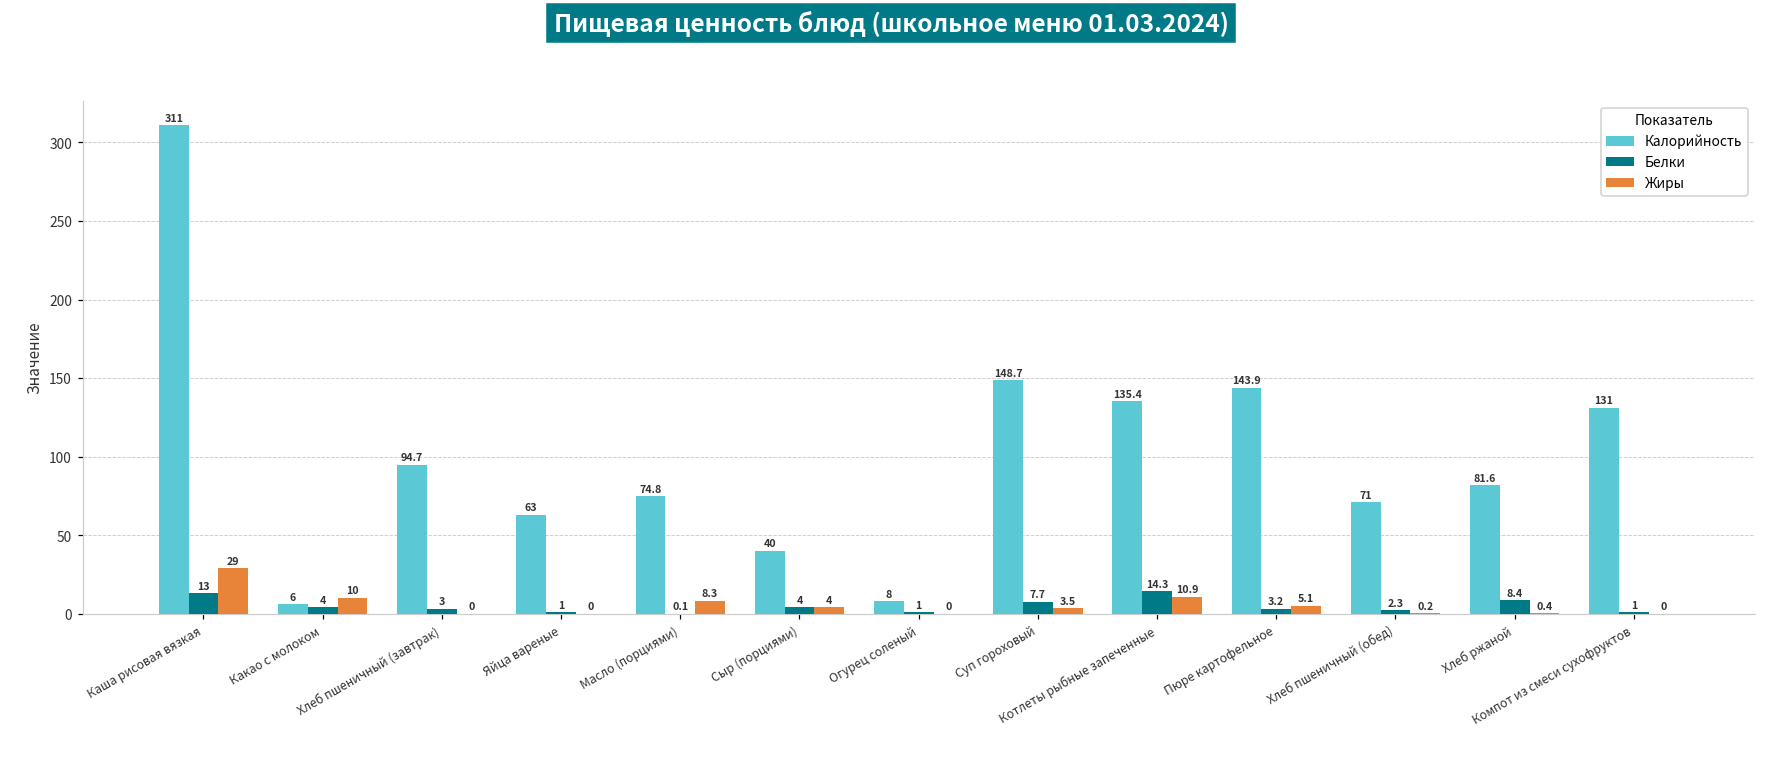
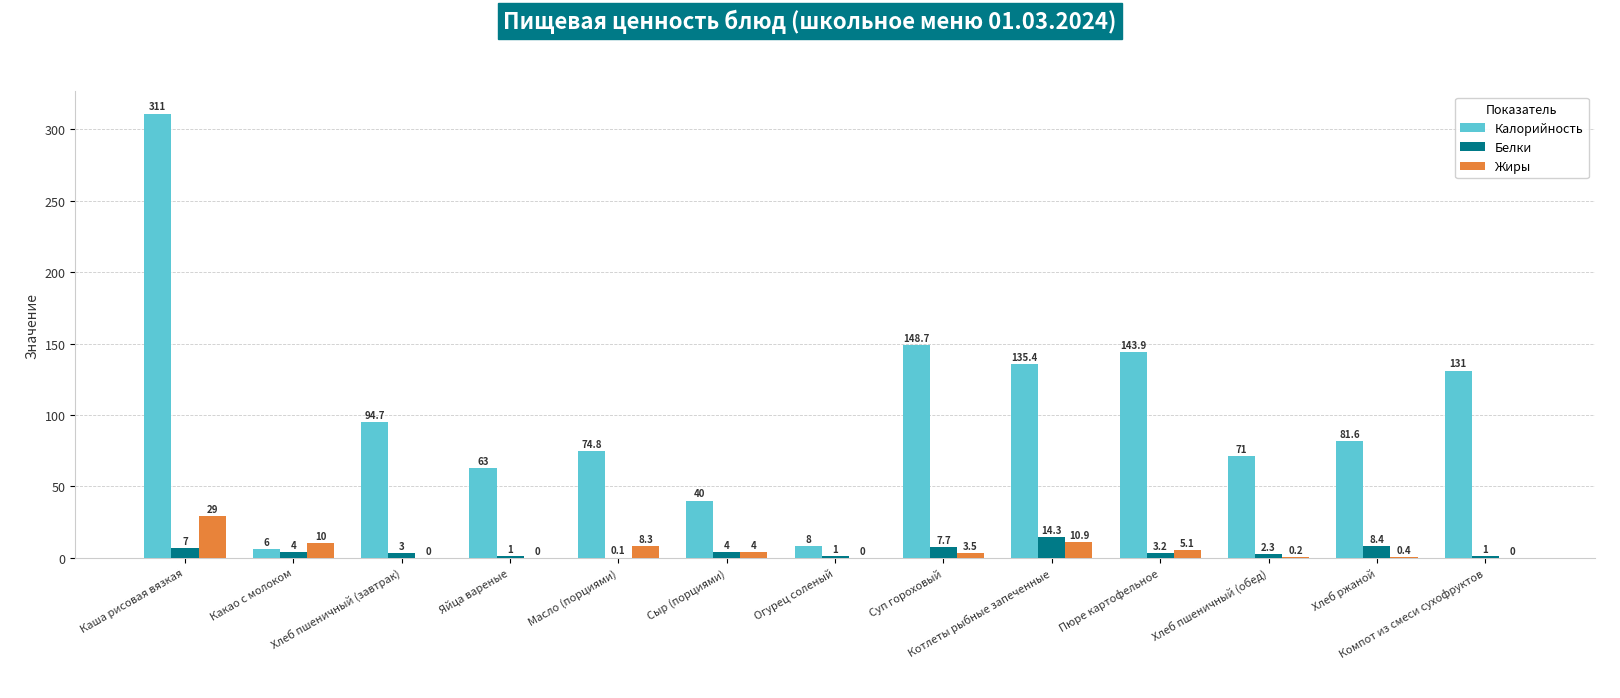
  {
    "Калорийность": {
      "Каша рисовая вязкая": 311,
      "Какао с молоком": 6,
      "Хлеб пшеничный (завтрак)": 94.7,
      "Яйца вареные": 63,
      "Масло (порциями)": 74.8,
      "Сыр (порциями)": 40,
      "Огурец соленый": 8,
      "Суп гороховый": 148.7,
      "Котлеты рыбные запеченные": 135.4,
      "Пюре картофельное": 143.9,
      "Хлеб пшеничный (обед)": 71,
      "Хлеб ржаной": 81.6,
      "Компот из смеси сухофруктов": 131
    },
    "Белки": {
-     "Каша рисовая вязкая": 13,
+     "Каша рисовая вязкая": 7,
      "Какао с молоком": 4,
      "Хлеб пшеничный (завтрак)": 3,
      "Яйца вареные": 1,
      "Масло (порциями)": 0.1,
      "Сыр (порциями)": 4,
      "Огурец соленый": 1,
      "Суп гороховый": 7.7,
      "Котлеты рыбные запеченные": 14.3,
      "Пюре картофельное": 3.2,
      "Хлеб пшеничный (обед)": 2.3,
      "Хлеб ржаной": 8.4,
      "Компот из смеси сухофруктов": 1
    },
    "Жиры": {
      "Каша рисовая вязкая": 29,
      "Какао с молоком": 10,
      "Хлеб пшеничный (завтрак)": 0,
      "Яйца вареные": 0,
      "Масло (порциями)": 8.3,
      "Сыр (порциями)": 4,
      "Огурец соленый": 0,
      "Суп гороховый": 3.5,
      "Котлеты рыбные запеченные": 10.9,
      "Пюре картофельное": 5.1,
      "Хлеб пшеничный (обед)": 0.2,
      "Хлеб ржаной": 0.4,
      "Компот из смеси сухофруктов": 0
    }
  }
